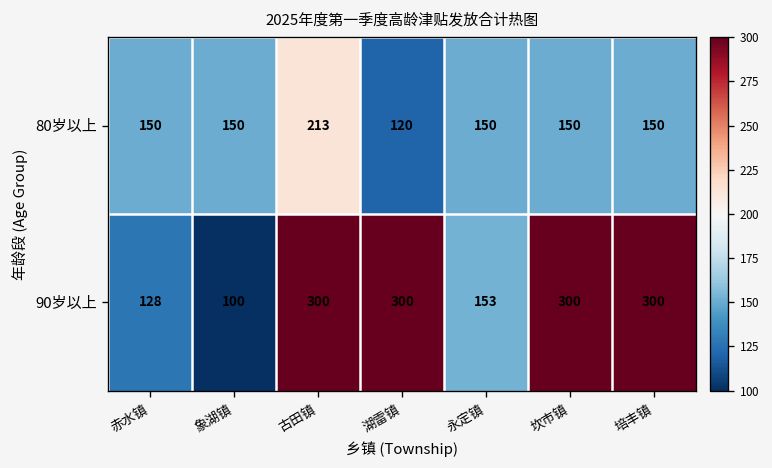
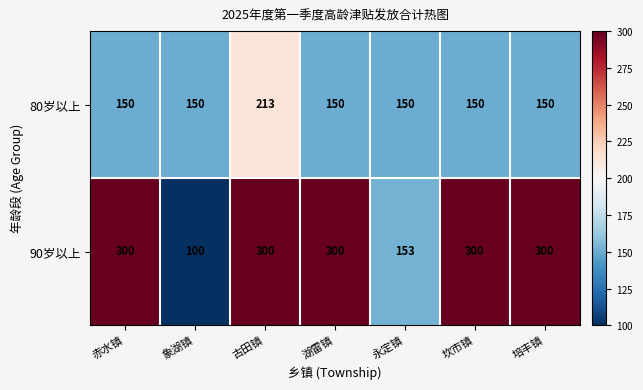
  {
    "80岁以上": {
      "赤水镇": 150,
      "象湖镇": 150,
      "古田镇": 213,
-     "湖雷镇": 120,
+     "湖雷镇": 150,
      "永定镇": 150,
      "坎市镇": 150,
      "培丰镇": 150
    },
    "90岁以上": {
-     "赤水镇": 128,
+     "赤水镇": 300,
      "象湖镇": 100,
      "古田镇": 300,
      "湖雷镇": 300,
      "永定镇": 153,
      "坎市镇": 300,
      "培丰镇": 300
    }
  }
